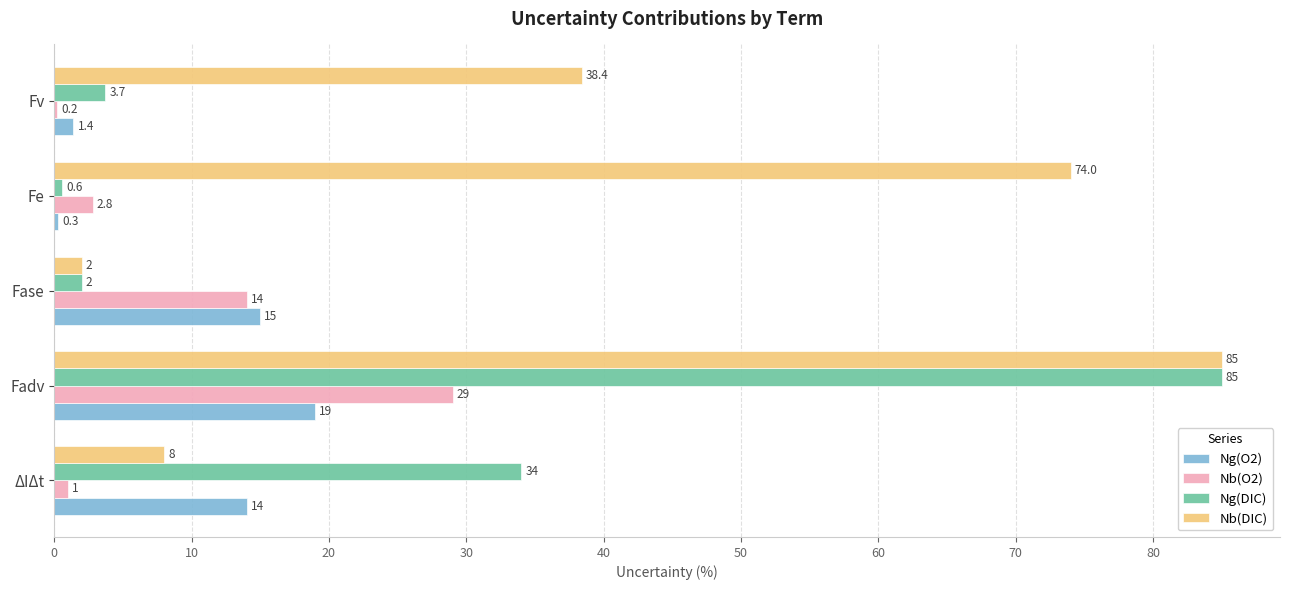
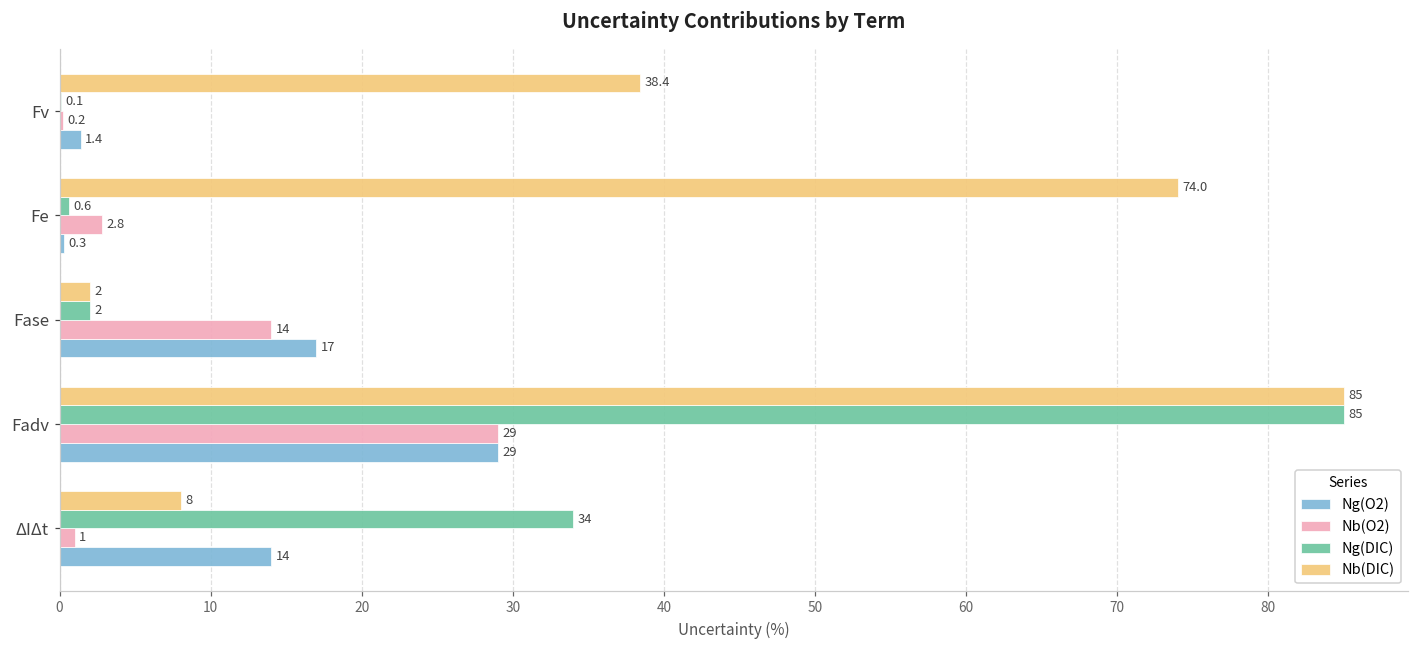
  {
    "Ng(O2)": {
      "Fv": 1.4,
      "Fe": 0.3,
-     "Fase": 15,
-     "Fadv": 19,
+     "Fase": 17,
+     "Fadv": 29,
      "ΔIΔt": 14
    },
    "Nb(O2)": {
      "Fv": 0.2,
      "Fe": 2.8,
      "Fase": 14,
      "Fadv": 29,
      "ΔIΔt": 1
    },
    "Ng(DIC)": {
-     "Fv": 3.7,
+     "Fv": 0.1,
      "Fe": 0.6,
      "Fase": 2,
      "Fadv": 85,
      "ΔIΔt": 34
    },
    "Nb(DIC)": {
      "Fv": 38.4,
      "Fe": 74.0,
      "Fase": 2,
      "Fadv": 85,
      "ΔIΔt": 8
    }
  }
